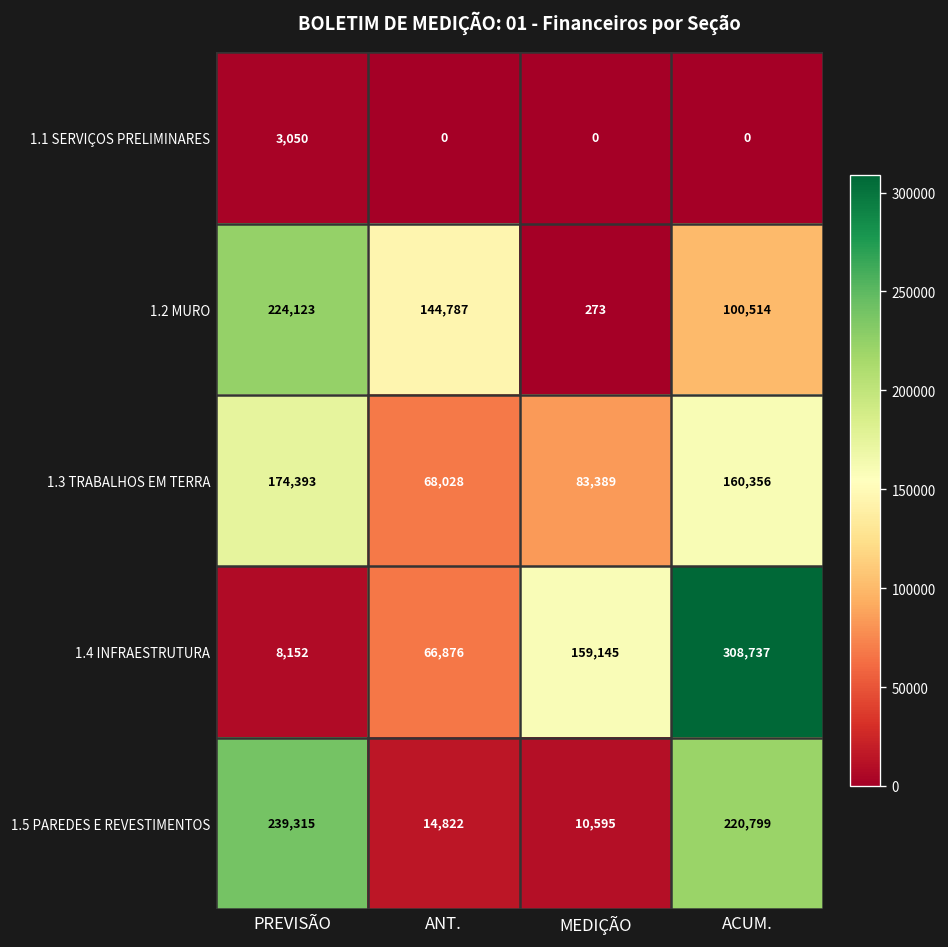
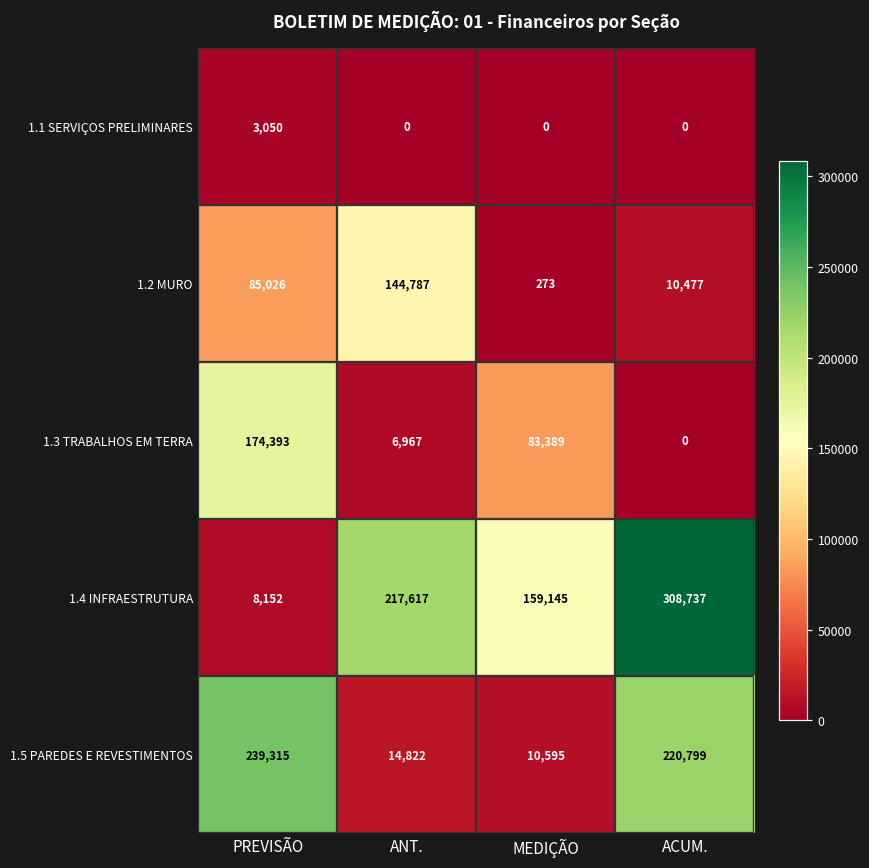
  {
    "1.1 SERVIÇOS PRELIMINARES": {
      "PREVISÃO": "3,050",
      "ANT.": "0",
      "MEDIÇÃO": "0",
      "ACUM.": "0"
    },
    "1.2 MURO": {
-     "PREVISÃO": "224,123",
+     "PREVISÃO": "85,026",
      "ANT.": "144,787",
      "MEDIÇÃO": "273",
-     "ACUM.": "100,514"
+     "ACUM.": "10,477"
    },
    "1.3 TRABALHOS EM TERRA": {
      "PREVISÃO": "174,393",
-     "ANT.": "68,028",
+     "ANT.": "6,967",
      "MEDIÇÃO": "83,389",
-     "ACUM.": "160,356"
+     "ACUM.": "0"
    },
    "1.4 INFRAESTRUTURA": {
      "PREVISÃO": "8,152",
-     "ANT.": "66,876",
+     "ANT.": "217,617",
      "MEDIÇÃO": "159,145",
      "ACUM.": "308,737"
    },
    "1.5 PAREDES E REVESTIMENTOS": {
      "PREVISÃO": "239,315",
      "ANT.": "14,822",
      "MEDIÇÃO": "10,595",
      "ACUM.": "220,799"
    }
  }
